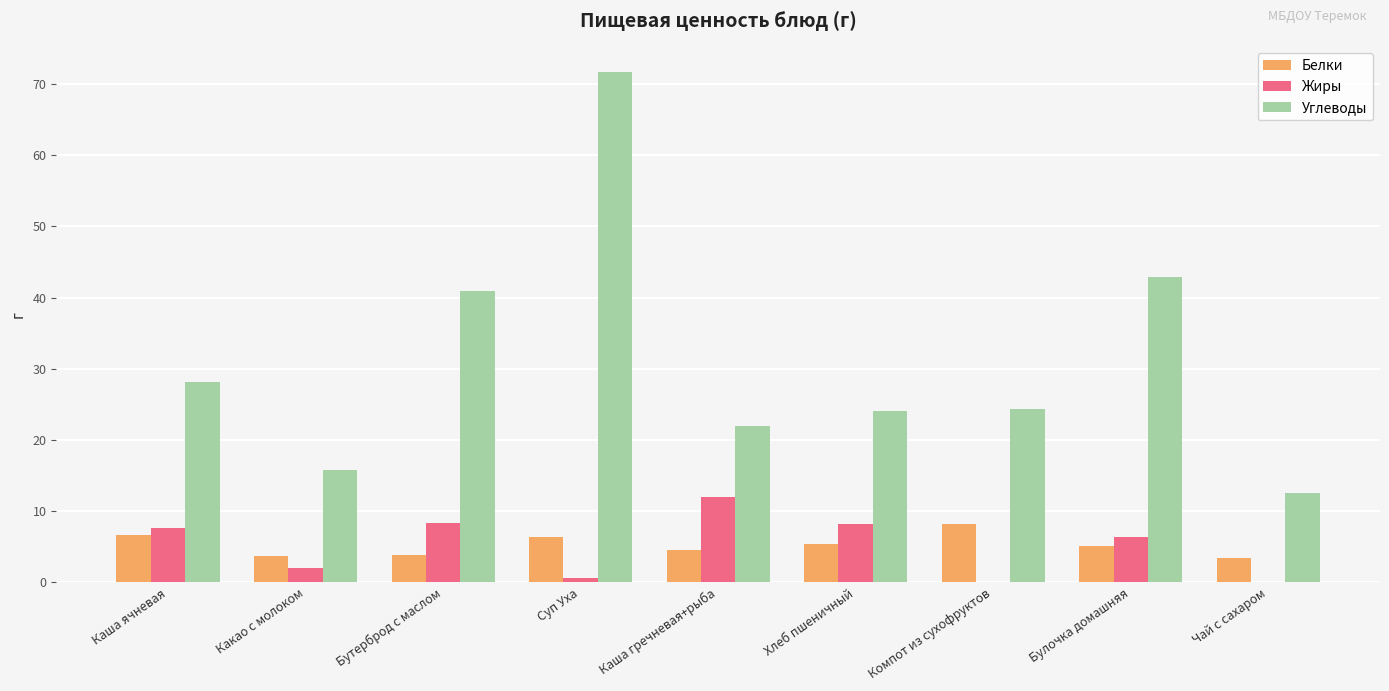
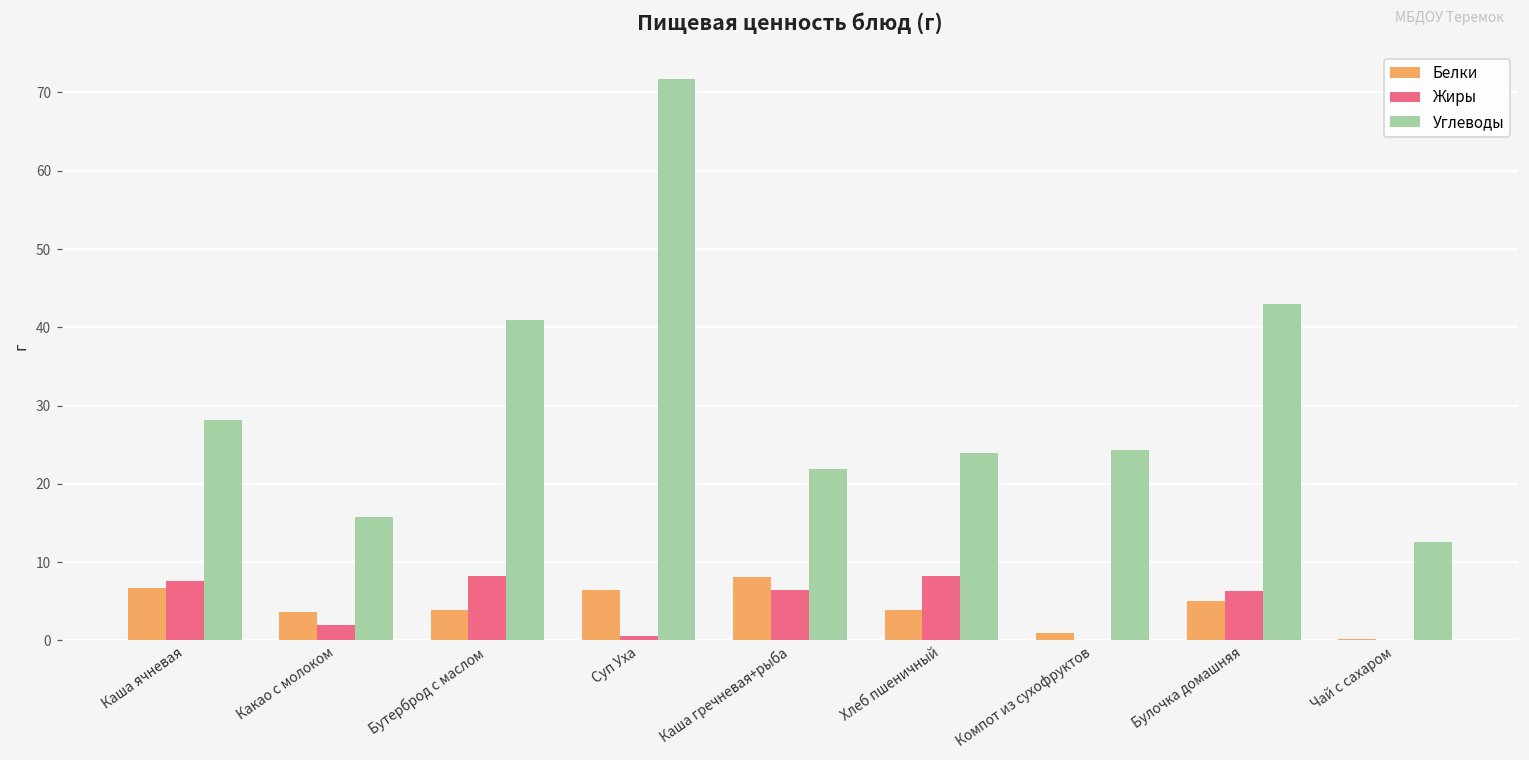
  {
    "Белки": {
      "Каша ячневая": 7,
      "Какао с молоком": 4,
      "Бутерброд с маслом": 4,
      "Суп Уха": 6,
-     "Каша гречневая+рыба": 5,
-     "Хлеб пшеничный": 5,
-     "Компот из сухофруктов": 8,
+     "Каша гречневая+рыба": 8,
+     "Хлеб пшеничный": 4,
+     "Компот из сухофруктов": 1,
      "Булочка домашняя": 5,
-     "Чай с сахаром": 3
+     "Чай с сахаром": 0
    },
    "Жиры": {
      "Каша ячневая": 8,
      "Какао с молоком": 2,
      "Бутерброд с маслом": 8,
      "Суп Уха": 1,
-     "Каша гречневая+рыба": 12,
+     "Каша гречневая+рыба": 6,
      "Хлеб пшеничный": 8,
      "Компот из сухофруктов": 0,
      "Булочка домашняя": 6,
      "Чай с сахаром": 0
    },
    "Углеводы": {
      "Каша ячневая": 28,
      "Какао с молоком": 16,
      "Бутерброд с маслом": 41,
      "Суп Уха": 72,
      "Каша гречневая+рыба": 22,
      "Хлеб пшеничный": 24,
      "Компот из сухофруктов": 24,
      "Булочка домашняя": 43,
      "Чай с сахаром": 13
    }
  }
